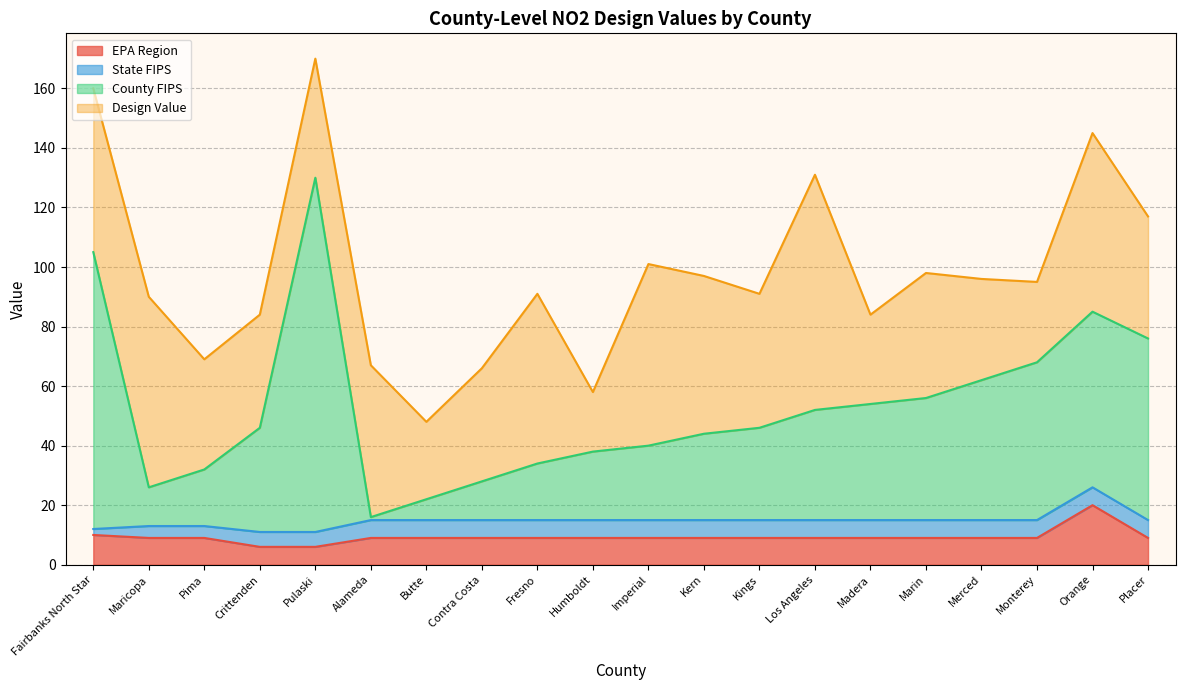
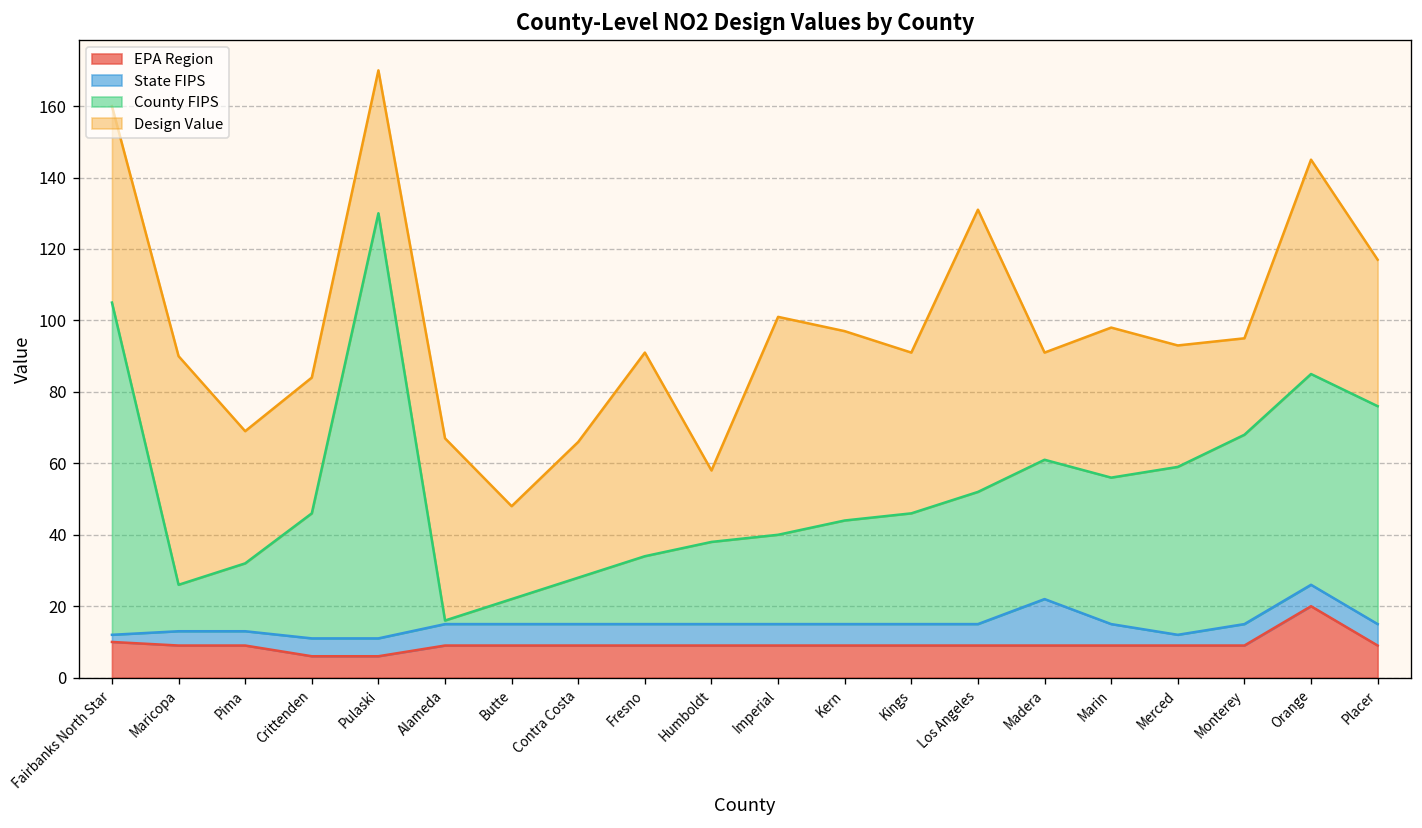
  {
    "EPA Region": {
      "Fairbanks North Star": 10,
      "Maricopa": 9,
      "Pima": 9,
      "Crittenden": 6,
      "Pulaski": 6,
      "Alameda": 9,
      "Butte": 9,
      "Contra Costa": 9,
      "Fresno": 9,
      "Humboldt": 9,
      "Imperial": 9,
      "Kern": 9,
      "Kings": 9,
      "Los Angeles": 9,
      "Madera": 9,
      "Marin": 9,
      "Merced": 9,
      "Monterey": 9,
      "Orange": 20,
      "Placer": 9
    },
    "State FIPS": {
      "Fairbanks North Star": 2,
      "Maricopa": 4,
      "Pima": 4,
      "Crittenden": 5,
      "Pulaski": 5,
      "Alameda": 6,
      "Butte": 6,
      "Contra Costa": 6,
      "Fresno": 6,
      "Humboldt": 6,
      "Imperial": 6,
      "Kern": 6,
      "Kings": 6,
      "Los Angeles": 6,
-     "Madera": 6,
+     "Madera": 13,
      "Marin": 6,
-     "Merced": 6,
+     "Merced": 3,
      "Monterey": 6,
      "Orange": 6,
      "Placer": 6
    },
    "County FIPS": {
      "Fairbanks North Star": 93,
      "Maricopa": 13,
      "Pima": 19,
      "Crittenden": 35,
      "Pulaski": 119,
      "Alameda": 1,
      "Butte": 7,
      "Contra Costa": 13,
      "Fresno": 19,
      "Humboldt": 23,
      "Imperial": 25,
      "Kern": 29,
      "Kings": 31,
      "Los Angeles": 37,
      "Madera": 39,
      "Marin": 41,
      "Merced": 47,
      "Monterey": 53,
      "Orange": 59,
      "Placer": 61
    },
    "Design Value": {
      "Maricopa": 64,
      "Pima": 37,
      "Crittenden": 38,
      "Pulaski": 40,
      "Alameda": 51,
      "Butte": 26,
      "Contra Costa": 38,
      "Fresno": 57,
      "Humboldt": 20,
      "Imperial": 61,
      "Kern": 53,
      "Kings": 45,
      "Los Angeles": 79,
      "Madera": 30,
      "Marin": 42,
      "Merced": 34,
      "Monterey": 27,
      "Orange": 60,
      "Placer": 41
    }
  }
